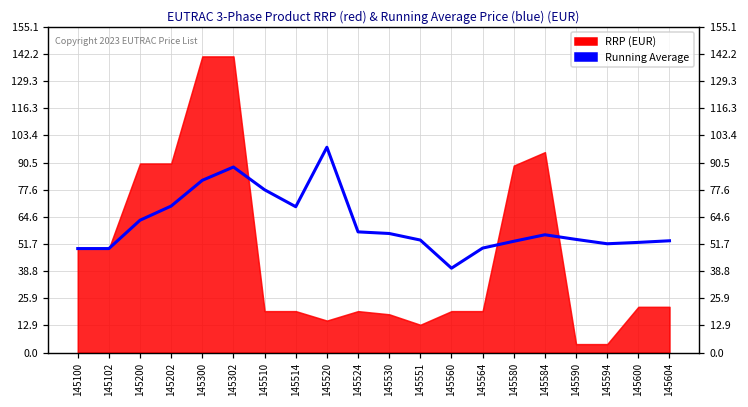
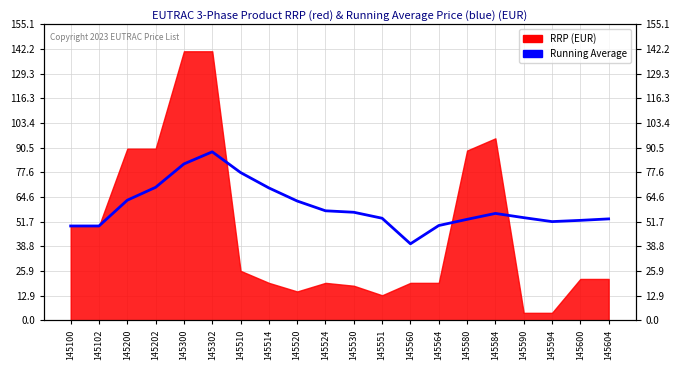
  {
    "Running Average": {
      "145200": 63,
      "145202": 70,
      "145300": 82,
      "145302": 88,
      "145510": 77,
      "145514": 69,
-     "145520": 98,
+     "145520": 63,
      "145524": 57,
      "145530": 57,
      "145551": 54,
      "145560": 40,
      "145564": 50,
      "145580": 53,
      "145584": 56,
      "145590": 54,
      "145594": 52,
      "145600": 52,
      "145604": 53
    },
    "RRP (EUR)": {
      "145200": 90,
      "145202": 90,
      "145302": 141,
-     "145510": 20,
+     "145510": 26,
      "145514": 20,
      "145520": 15,
      "145524": 20,
      "145530": 18,
      "145551": 13,
      "145560": 20,
      "145564": 20,
      "145580": 89,
      "145584": 95,
      "145590": 4,
      "145594": 4,
      "145600": 22,
      "145604": 22
    }
  }
